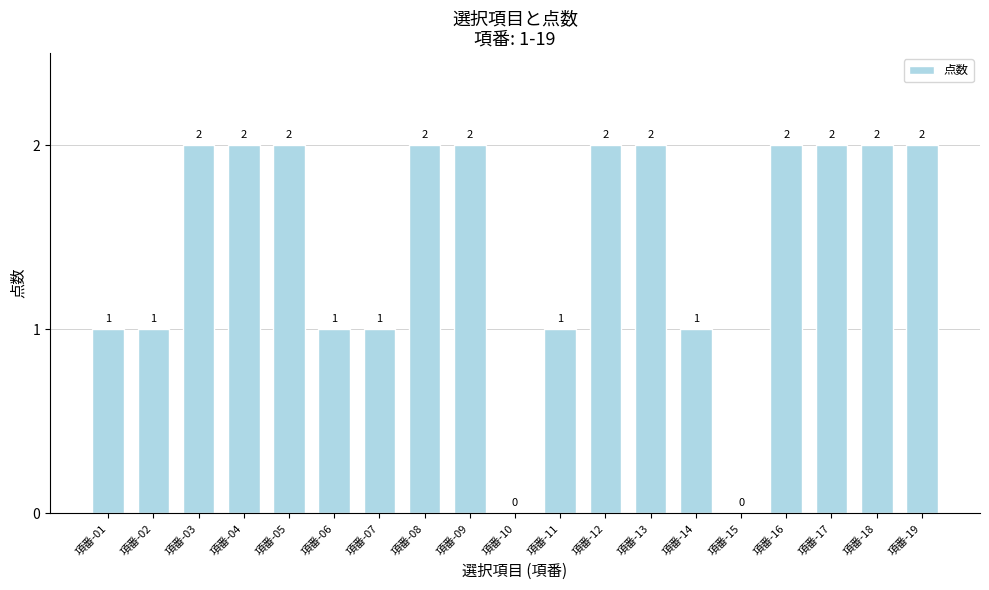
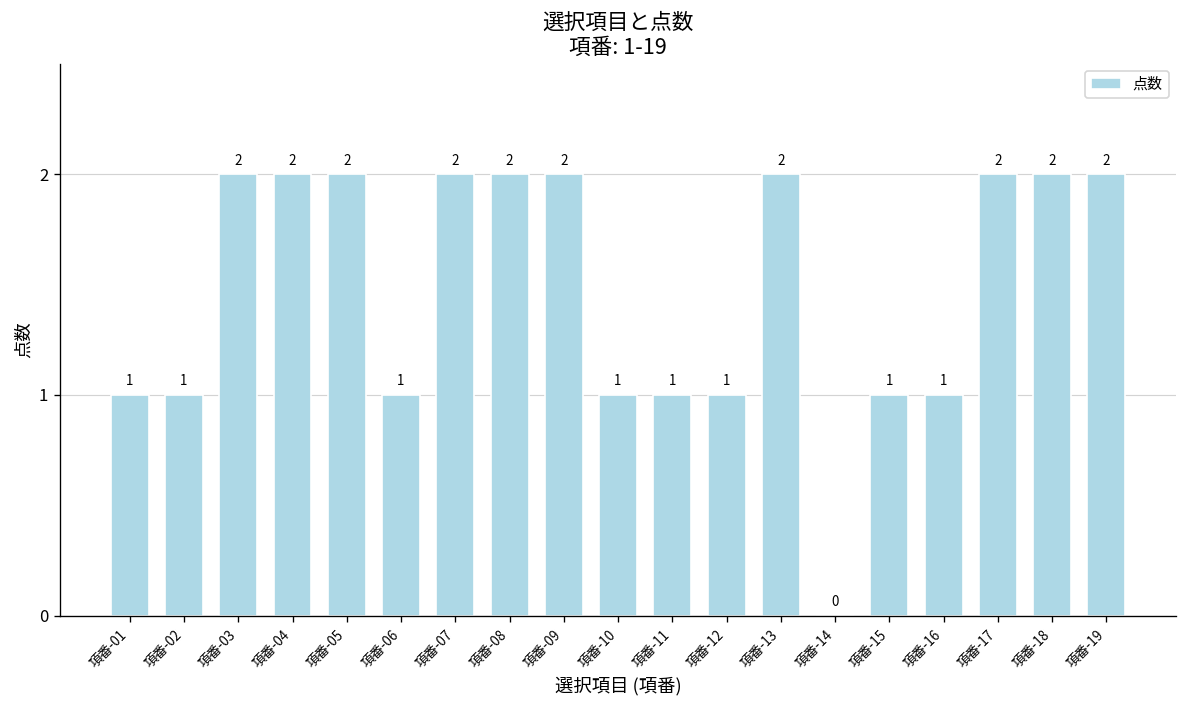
  {
    "項番-01": 1,
    "項番-02": 1,
    "項番-03": 2,
    "項番-04": 2,
    "項番-05": 2,
    "項番-06": 1,
-   "項番-07": 1,
+   "項番-07": 2,
    "項番-08": 2,
    "項番-09": 2,
-   "項番-10": 0,
+   "項番-10": 1,
    "項番-11": 1,
-   "項番-12": 2,
+   "項番-12": 1,
    "項番-13": 2,
-   "項番-14": 1,
-   "項番-15": 0,
-   "項番-16": 2,
+   "項番-14": 0,
+   "項番-15": 1,
+   "項番-16": 1,
    "項番-17": 2,
    "項番-18": 2,
    "項番-19": 2
  }
